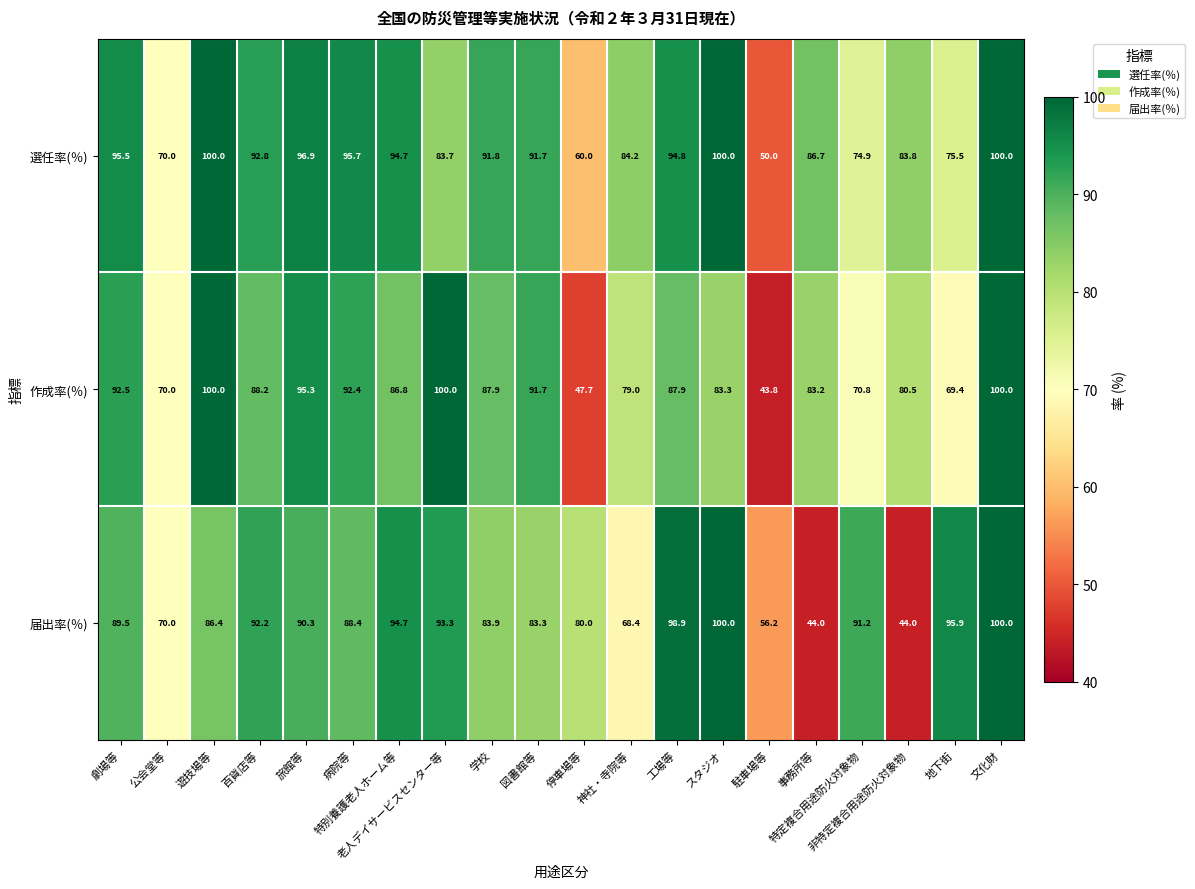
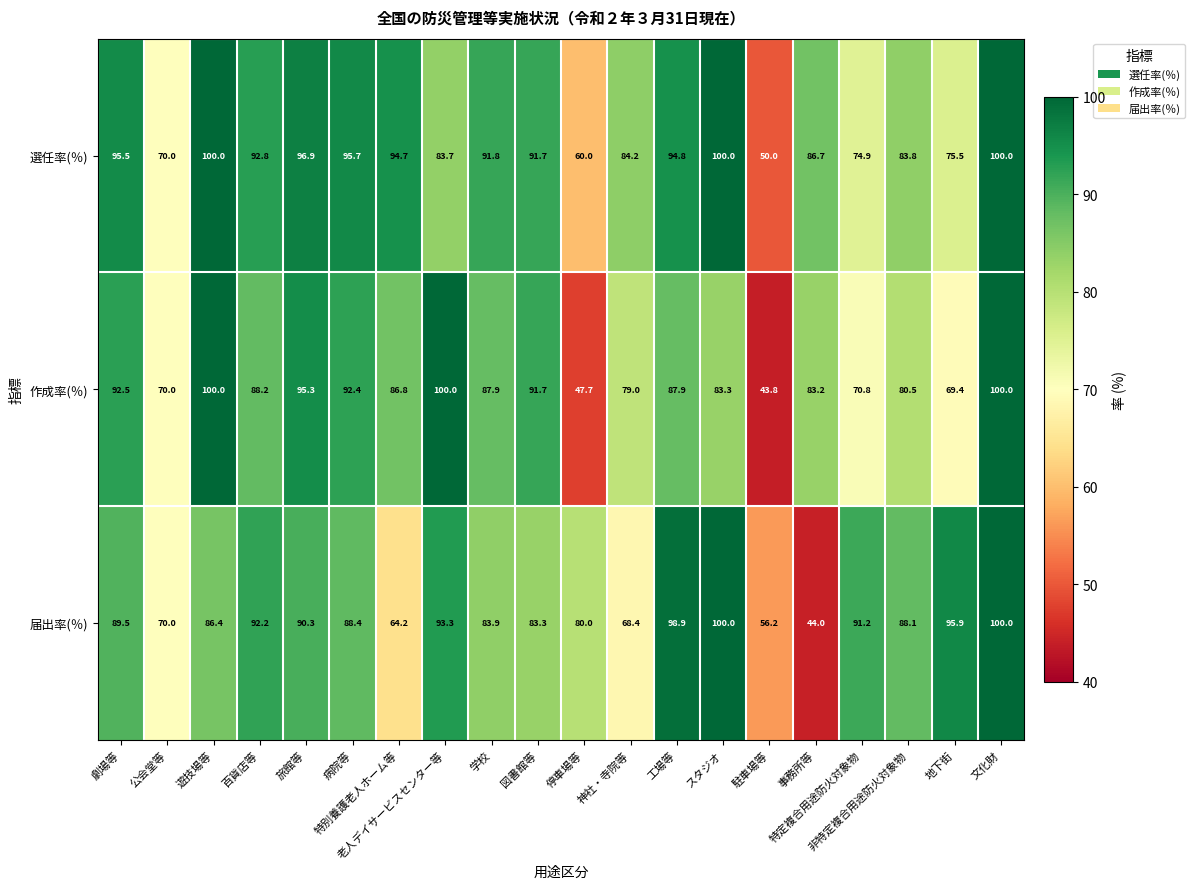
  {
    "選任率(％)": {
      "劇場等": 95.5,
      "公会堂等": 70.0,
      "遊技場等": 100.0,
      "百貨店等": 92.8,
      "旅館等": 96.9,
      "病院等": 95.7,
      "特別養護老人ホーム等": 94.7,
      "老人デイサービスセンター等": 83.7,
      "学校": 91.8,
      "図書館等": 91.7,
      "停車場等": 60.0,
      "神社・寺院等": 84.2,
      "工場等": 94.8,
      "スタジオ": 100.0,
      "駐車場等": 50.0,
      "事務所等": 86.7,
      "特定複合用途防火対象物": 74.9,
      "非特定複合用途防火対象物": 83.8,
      "地下街": 75.5,
      "文化財": 100.0
    },
    "作成率(％)": {
      "劇場等": 92.5,
      "公会堂等": 70.0,
      "遊技場等": 100.0,
      "百貨店等": 88.2,
      "旅館等": 95.3,
      "病院等": 92.4,
      "特別養護老人ホーム等": 86.8,
      "老人デイサービスセンター等": 100.0,
      "学校": 87.9,
      "図書館等": 91.7,
      "停車場等": 47.7,
      "神社・寺院等": 79.0,
      "工場等": 87.9,
      "スタジオ": 83.3,
      "駐車場等": 43.8,
      "事務所等": 83.2,
      "特定複合用途防火対象物": 70.8,
      "非特定複合用途防火対象物": 80.5,
      "地下街": 69.4,
      "文化財": 100.0
    },
    "届出率(％)": {
      "劇場等": 89.5,
      "公会堂等": 70.0,
      "遊技場等": 86.4,
      "百貨店等": 92.2,
      "旅館等": 90.3,
      "病院等": 88.4,
-     "特別養護老人ホーム等": 94.7,
+     "特別養護老人ホーム等": 64.2,
      "老人デイサービスセンター等": 93.3,
      "学校": 83.9,
      "図書館等": 83.3,
      "停車場等": 80.0,
      "神社・寺院等": 68.4,
      "工場等": 98.9,
      "スタジオ": 100.0,
      "駐車場等": 56.2,
      "事務所等": 44.0,
      "特定複合用途防火対象物": 91.2,
-     "非特定複合用途防火対象物": 44.0,
+     "非特定複合用途防火対象物": 88.1,
      "地下街": 95.9,
      "文化財": 100.0
    }
  }
